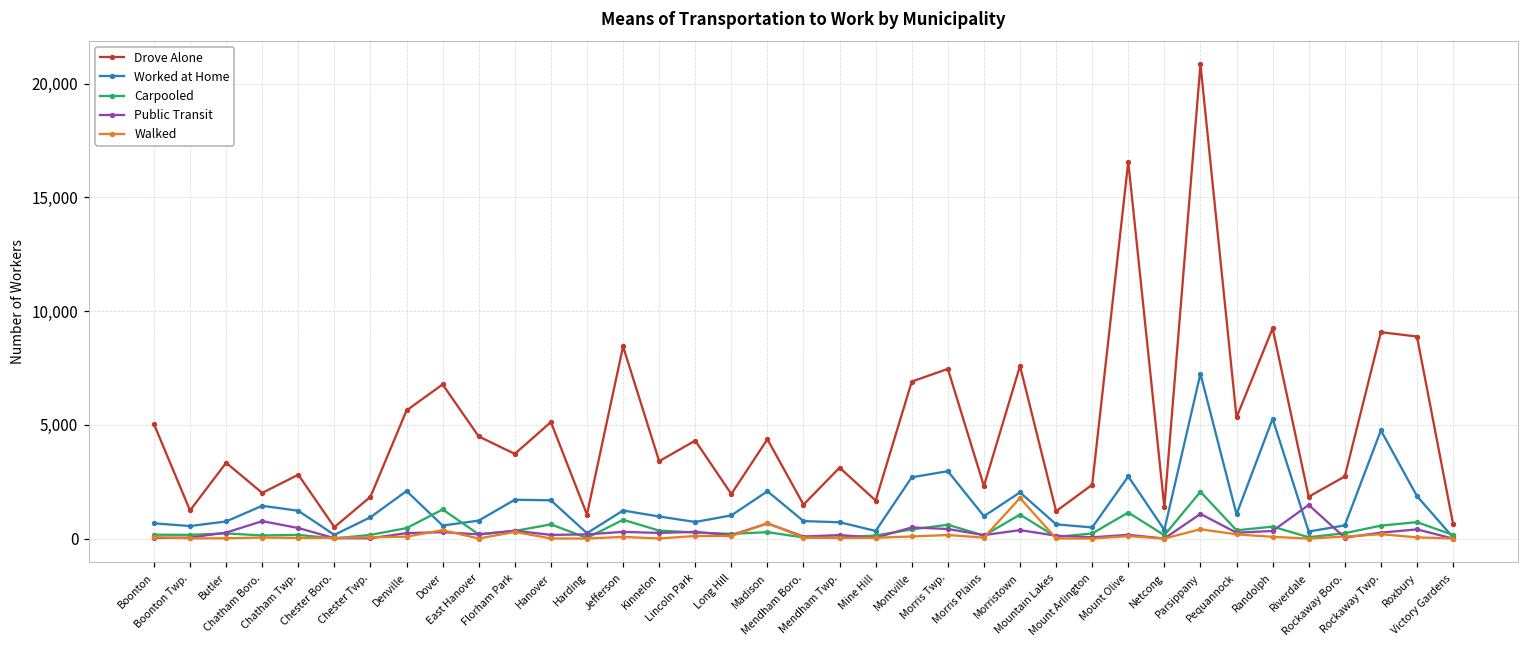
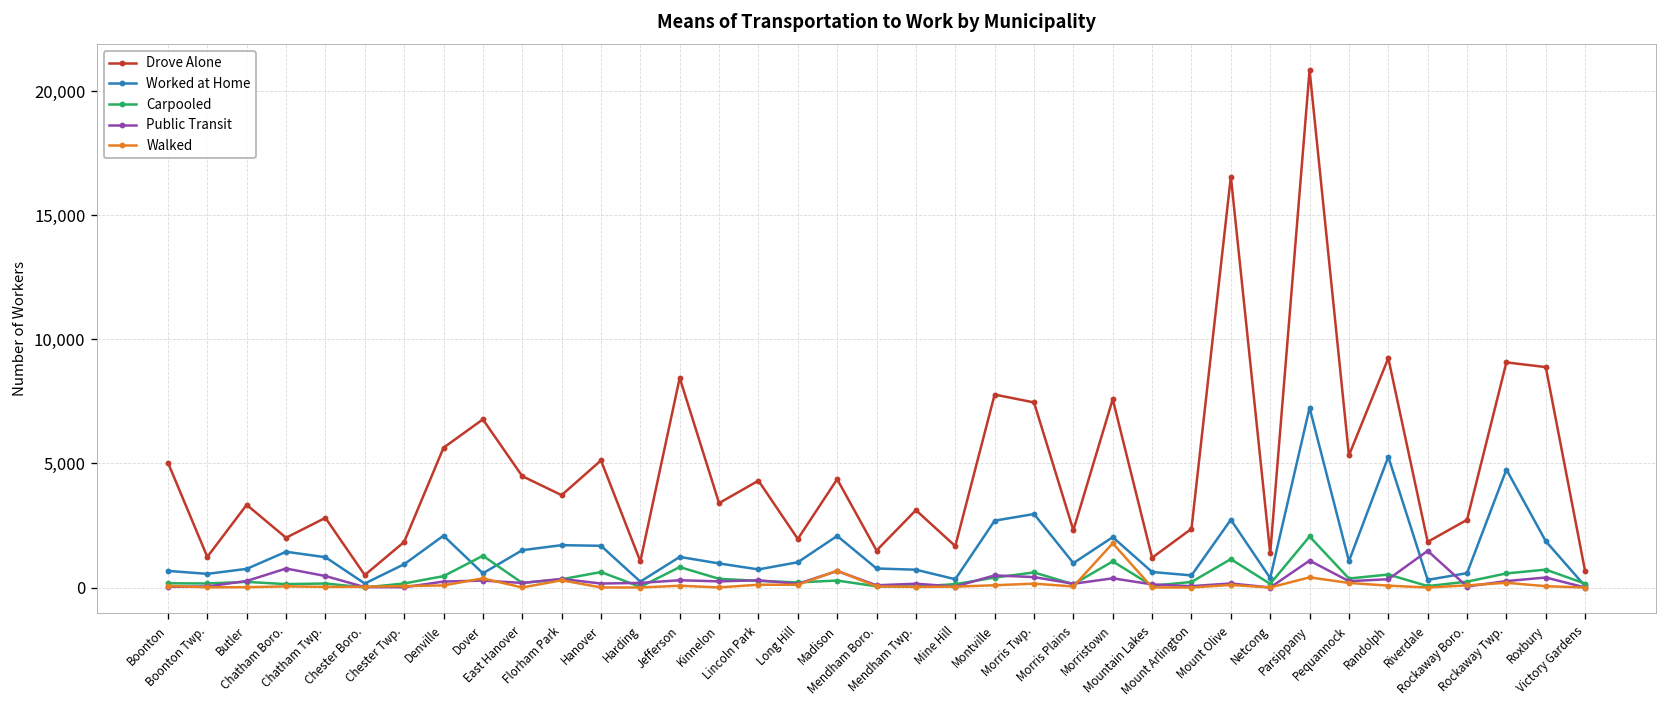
  {
    "Drove Alone": {
      "Boonton": "5,000",
      "Boonton Twp.": "1,200",
      "Butler": "3,300",
      "Chatham Boro.": "2,000",
      "Chatham Twp.": "2,800",
      "Chester Boro.": "500",
      "Chester Twp.": "1,800",
      "Denville": "5,600",
      "Dover": "6,800",
      "East Hanover": "4,500",
      "Florham Park": "3,700",
      "Hanover": "5,100",
      "Harding": "1,100",
      "Jefferson": "8,400",
      "Kinnelon": "3,400",
      "Lincoln Park": "4,300",
      "Long Hill": "2,000",
      "Madison": "4,400",
      "Mendham Boro.": "1,500",
      "Mendham Twp.": "3,100",
      "Mine Hill": "1,700",
-     "Montville": "6,900",
+     "Montville": "7,800",
      "Morris Twp.": "7,500",
      "Morris Plains": "2,300",
      "Morristown": "7,600",
      "Mountain Lakes": "1,200",
      "Mount Arlington": "2,400",
      "Mount Olive": "16,600",
      "Netcong": "1,400",
      "Parsippany": "20,900",
      "Pequannock": "5,300",
      "Randolph": "9,200",
      "Riverdale": "1,800",
      "Rockaway Boro.": "2,700",
      "Rockaway Twp.": "9,100",
      "Roxbury": "8,900",
      "Victory Gardens": "700"
    },
    "Worked at Home": {
      "Boonton": "700",
      "Boonton Twp.": "600",
      "Butler": "800",
      "Chatham Boro.": "1,400",
      "Chatham Twp.": "1,200",
      "Chester Boro.": "200",
      "Chester Twp.": "900",
      "Denville": "2,100",
      "Dover": "600",
-     "East Hanover": "800",
+     "East Hanover": "1,500",
      "Florham Park": "1,700",
      "Hanover": "1,700",
      "Jefferson": "1,200",
      "Kinnelon": "1,000",
      "Lincoln Park": "700",
      "Long Hill": "1,000",
      "Madison": "2,100",
      "Mendham Boro.": "800",
      "Mendham Twp.": "700",
      "Mine Hill": "300",
      "Montville": "2,700",
      "Morris Twp.": "3,000",
      "Morris Plains": "1,000",
      "Morristown": "2,000",
      "Mountain Lakes": "600",
      "Mount Arlington": "500",
      "Mount Olive": "2,700",
      "Netcong": "400",
      "Parsippany": "7,200",
      "Pequannock": "1,100",
      "Randolph": "5,300",
      "Riverdale": "300",
      "Rockaway Boro.": "600",
      "Rockaway Twp.": "4,800",
      "Roxbury": "1,900"
    },
    "Carpooled": {
      "Chatham Twp.": "200",
      "Denville": "500",
      "Dover": "1,300",
      "Hanover": "600",
      "Jefferson": "800",
      "Madison": "300",
      "Morris Twp.": "600",
      "Morristown": "1,100",
      "Mount Arlington": "200",
      "Mount Olive": "1,100",
      "Netcong": "100",
      "Parsippany": "2,100",
      "Randolph": "500",
      "Rockaway Boro.": "200",
      "Rockaway Twp.": "600",
      "Roxbury": "700"
    },
    "Public Transit": {
      "Chatham Boro.": "800",
      "Chatham Twp.": "500",
      "Denville": "200",
      "Hanover": "200",
      "Jefferson": "300",
      "Morris Twp.": "400",
      "Morristown": "400",
      "Parsippany": "1,100",
      "Randolph": "300",
      "Riverdale": "1,500",
      "Roxbury": "400"
    },
    "Walked": {
      "Butler": "0",
      "Chatham Twp.": "0",
      "Denville": "100",
      "East Hanover": "0",
      "Hanover": "0",
      "Jefferson": "100",
      "Kinnelon": "0",
      "Lincoln Park": "100",
      "Montville": "100",
      "Morris Twp.": "200",
      "Morristown": "1,800",
      "Parsippany": "400",
      "Randolph": "100",
      "Roxbury": "100"
    }
  }
